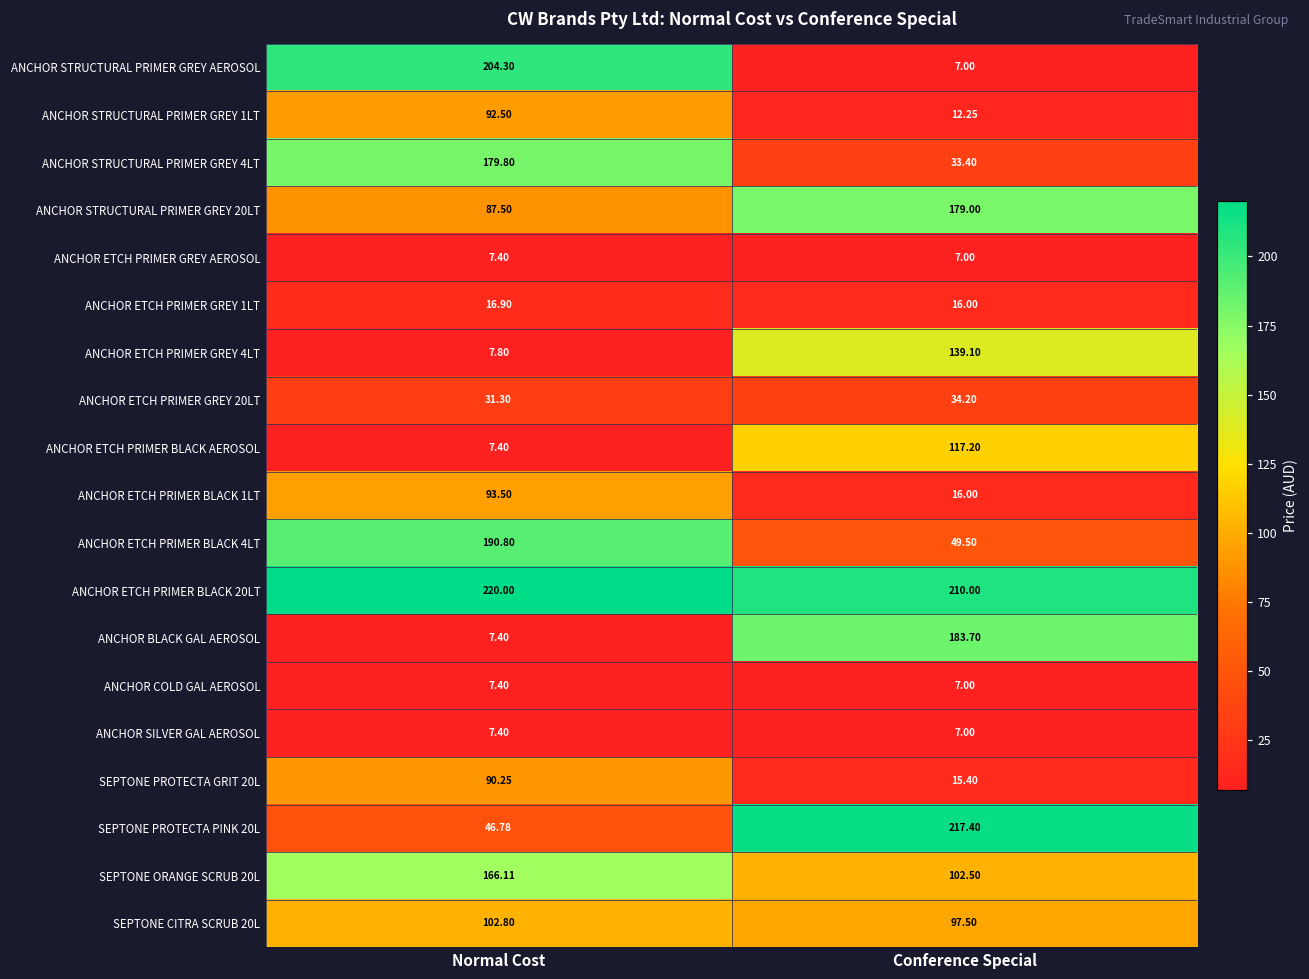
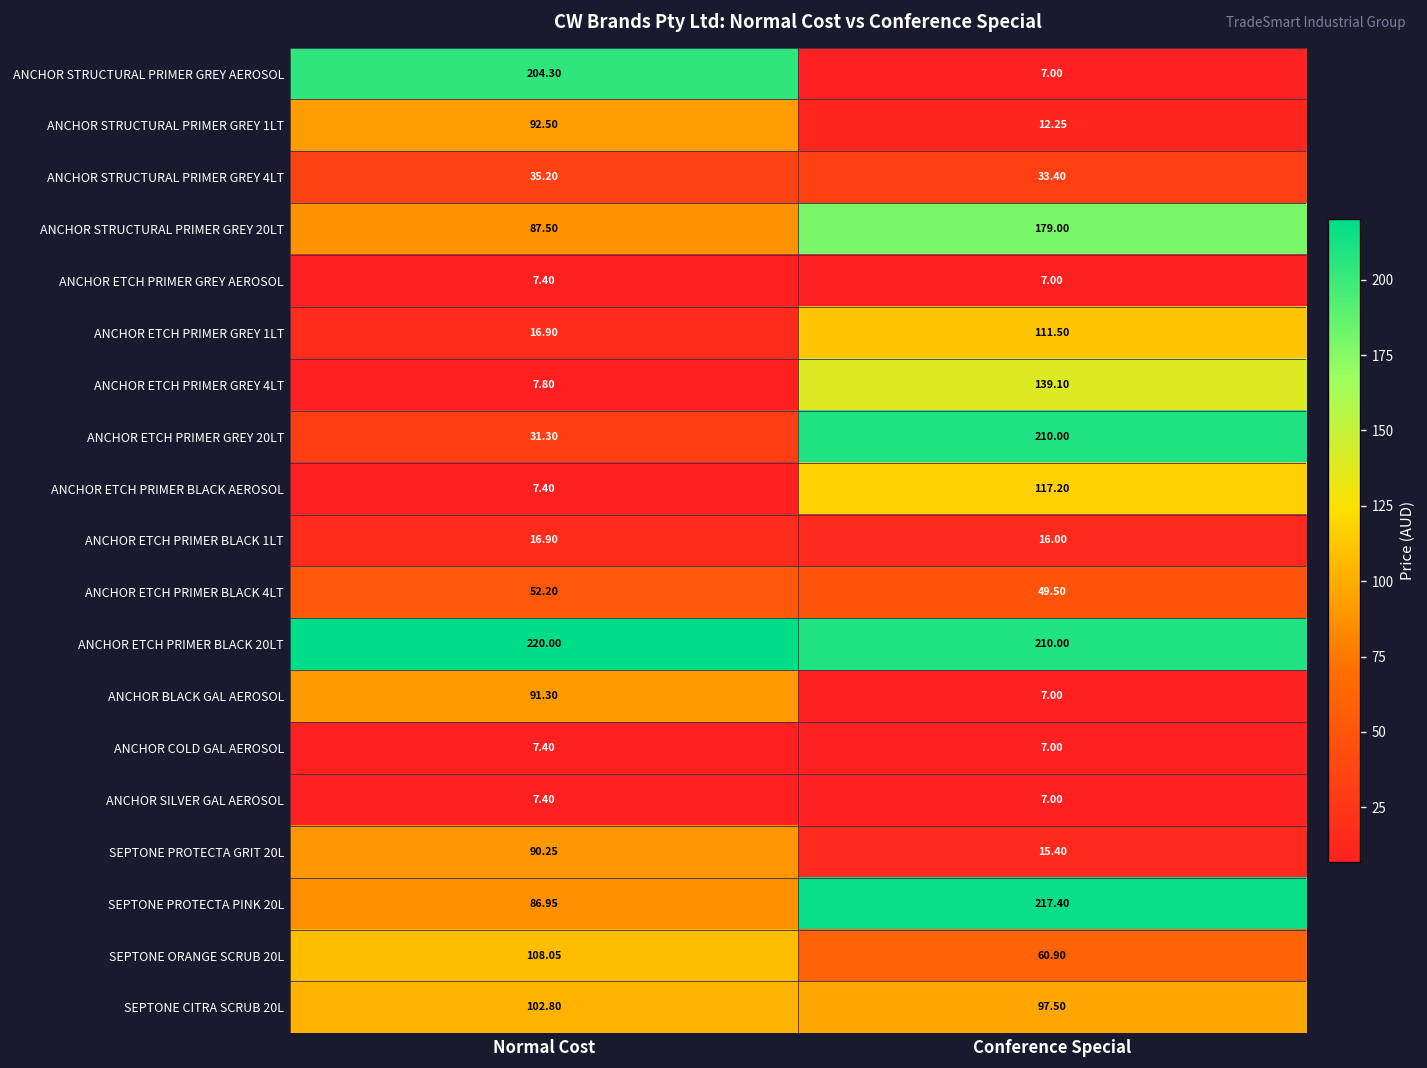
  {
    "ANCHOR STRUCTURAL PRIMER GREY AEROSOL": {
      "Normal Cost": 204.30,
      "Conference Special": 7.00
    },
    "ANCHOR STRUCTURAL PRIMER GREY 1LT": {
      "Normal Cost": 92.50,
      "Conference Special": 12.25
    },
    "ANCHOR STRUCTURAL PRIMER GREY 4LT": {
-     "Normal Cost": 179.80,
+     "Normal Cost": 35.20,
      "Conference Special": 33.40
    },
    "ANCHOR STRUCTURAL PRIMER GREY 20LT": {
      "Normal Cost": 87.50,
      "Conference Special": 179.00
    },
    "ANCHOR ETCH PRIMER GREY AEROSOL": {
      "Normal Cost": 7.40,
      "Conference Special": 7.00
    },
    "ANCHOR ETCH PRIMER GREY 1LT": {
      "Normal Cost": 16.90,
-     "Conference Special": 16.00
+     "Conference Special": 111.50
    },
    "ANCHOR ETCH PRIMER GREY 4LT": {
      "Normal Cost": 7.80,
      "Conference Special": 139.10
    },
    "ANCHOR ETCH PRIMER GREY 20LT": {
      "Normal Cost": 31.30,
-     "Conference Special": 34.20
+     "Conference Special": 210.00
    },
    "ANCHOR ETCH PRIMER BLACK AEROSOL": {
      "Normal Cost": 7.40,
      "Conference Special": 117.20
    },
    "ANCHOR ETCH PRIMER BLACK 1LT": {
-     "Normal Cost": 93.50,
+     "Normal Cost": 16.90,
      "Conference Special": 16.00
    },
    "ANCHOR ETCH PRIMER BLACK 4LT": {
-     "Normal Cost": 190.80,
+     "Normal Cost": 52.20,
      "Conference Special": 49.50
    },
    "ANCHOR ETCH PRIMER BLACK 20LT": {
      "Normal Cost": 220.00,
      "Conference Special": 210.00
    },
    "ANCHOR BLACK GAL AEROSOL": {
-     "Normal Cost": 7.40,
-     "Conference Special": 183.70
+     "Normal Cost": 91.30,
+     "Conference Special": 7.00
    },
    "ANCHOR COLD GAL AEROSOL": {
      "Normal Cost": 7.40,
      "Conference Special": 7.00
    },
    "ANCHOR SILVER GAL AEROSOL": {
      "Normal Cost": 7.40,
      "Conference Special": 7.00
    },
    "SEPTONE PROTECTA GRIT 20L": {
      "Normal Cost": 90.25,
      "Conference Special": 15.40
    },
    "SEPTONE PROTECTA PINK 20L": {
-     "Normal Cost": 46.78,
+     "Normal Cost": 86.95,
      "Conference Special": 217.40
    },
    "SEPTONE ORANGE SCRUB 20L": {
-     "Normal Cost": 166.11,
-     "Conference Special": 102.50
+     "Normal Cost": 108.05,
+     "Conference Special": 60.90
    },
    "SEPTONE CITRA SCRUB 20L": {
      "Normal Cost": 102.80,
      "Conference Special": 97.50
    }
  }
